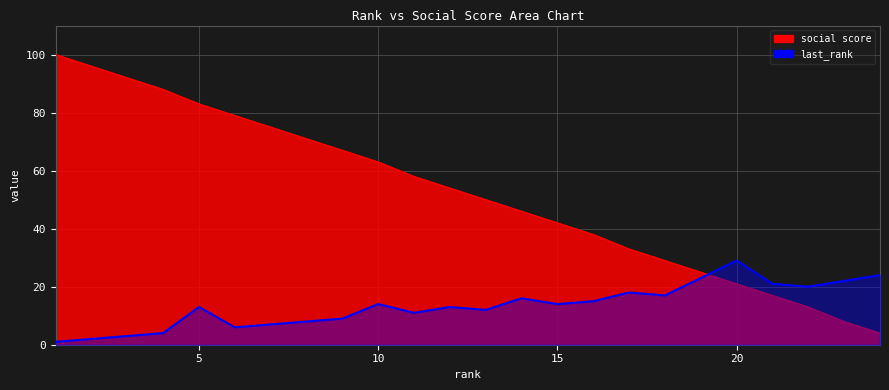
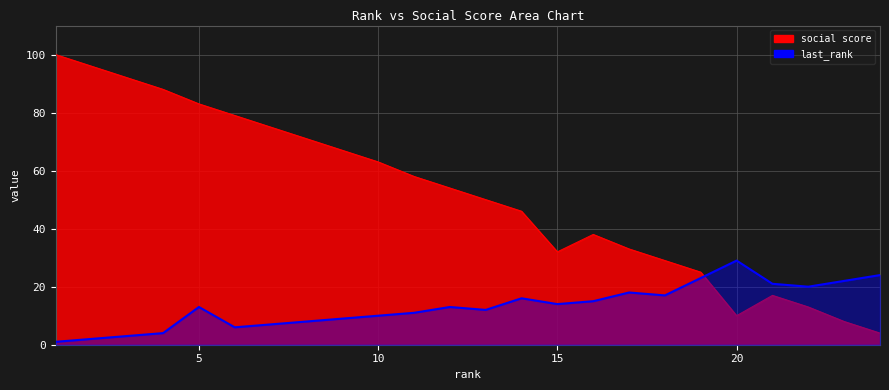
  {
    "social score": {
      "5": 83,
      "10": 63,
-     "15": 42,
-     "20": 21
+     "15": 32,
+     "20": 10
    },
    "last_rank": {
      "5": 13,
-     "10": 14,
+     "10": 10,
      "15": 14,
      "20": 29
    }
  }
